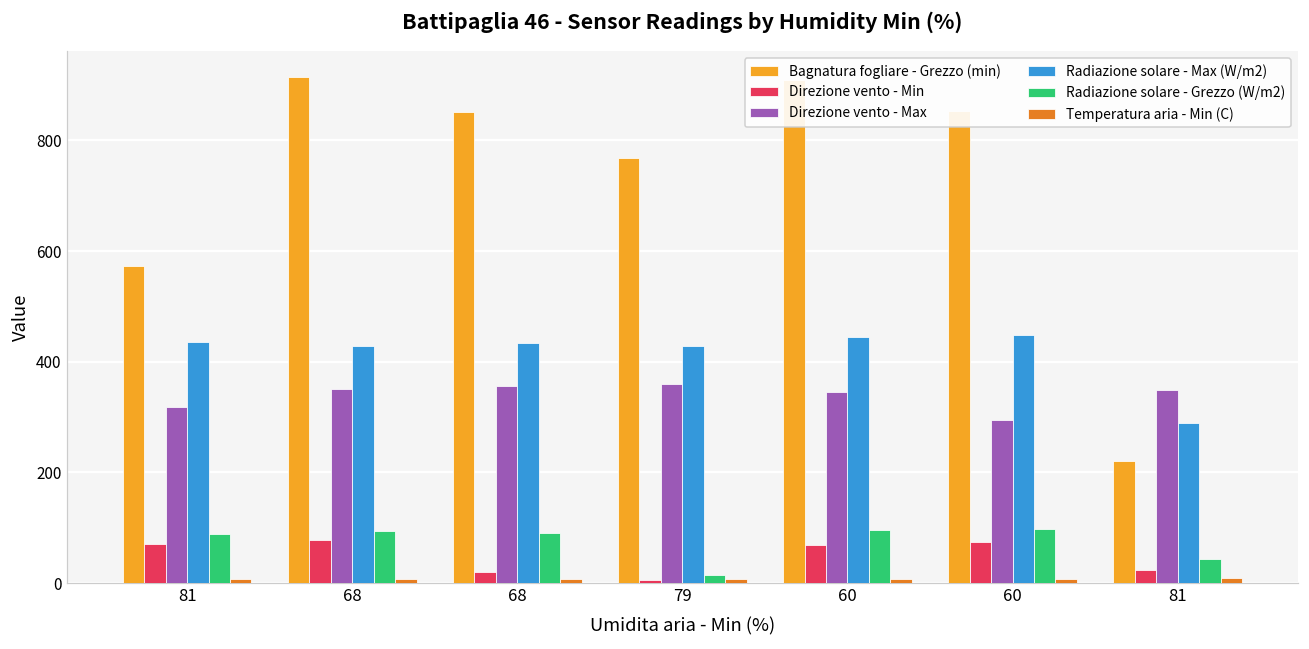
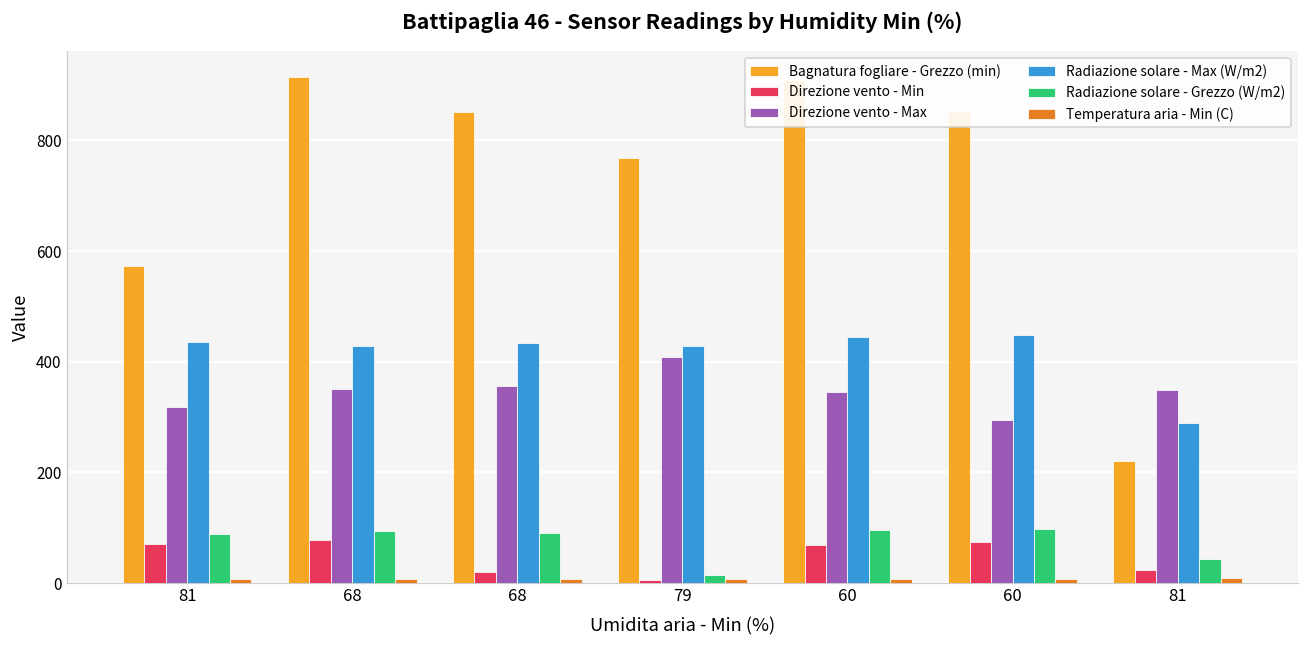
  {
    "Direzione vento - Min": {
      "79": 10
    },
    "Direzione vento - Max": {
-     "79": 360
+     "79": 410
    },
    "Radiazione solare - Max (W/m2)": {
      "79": 430
    },
    "Radiazione solare - Grezzo (W/m2)": {
      "79": 10
    }
  }
